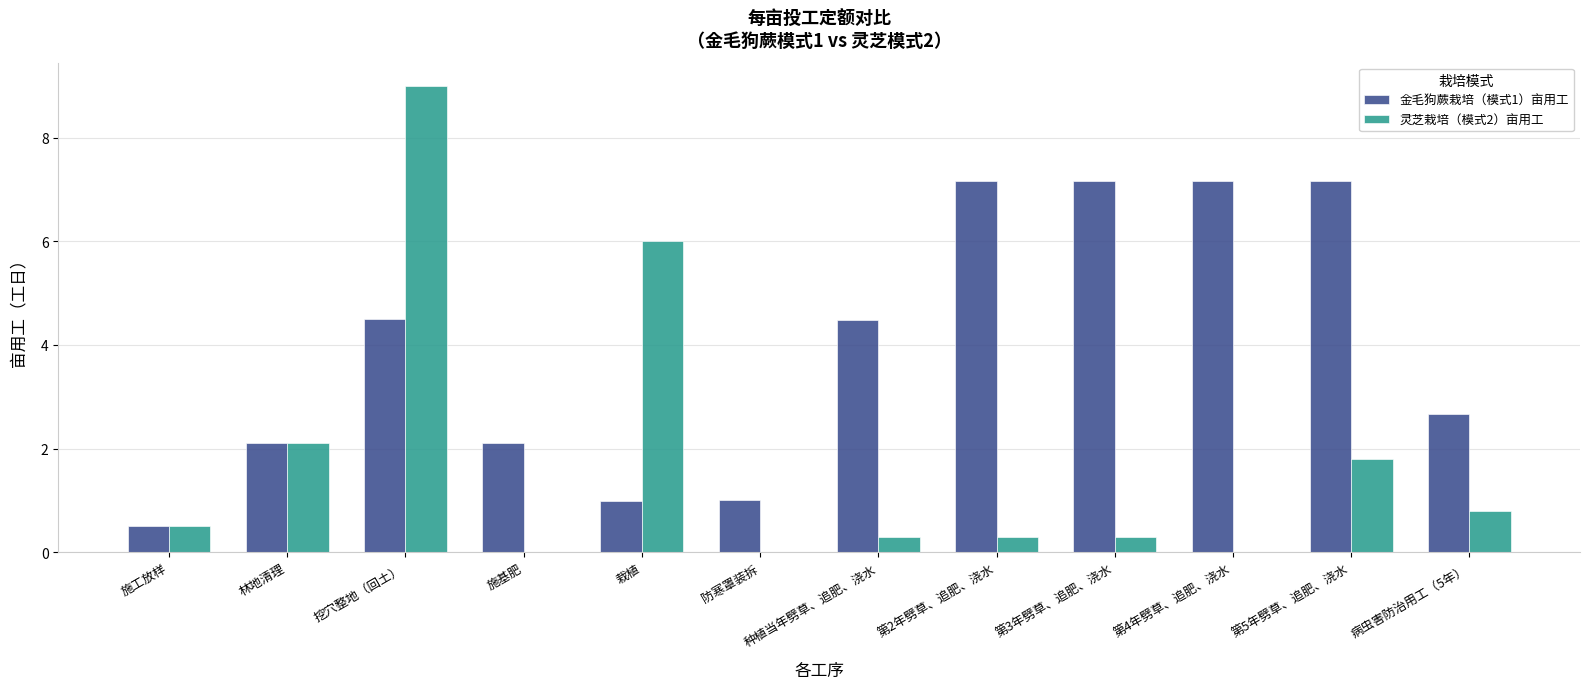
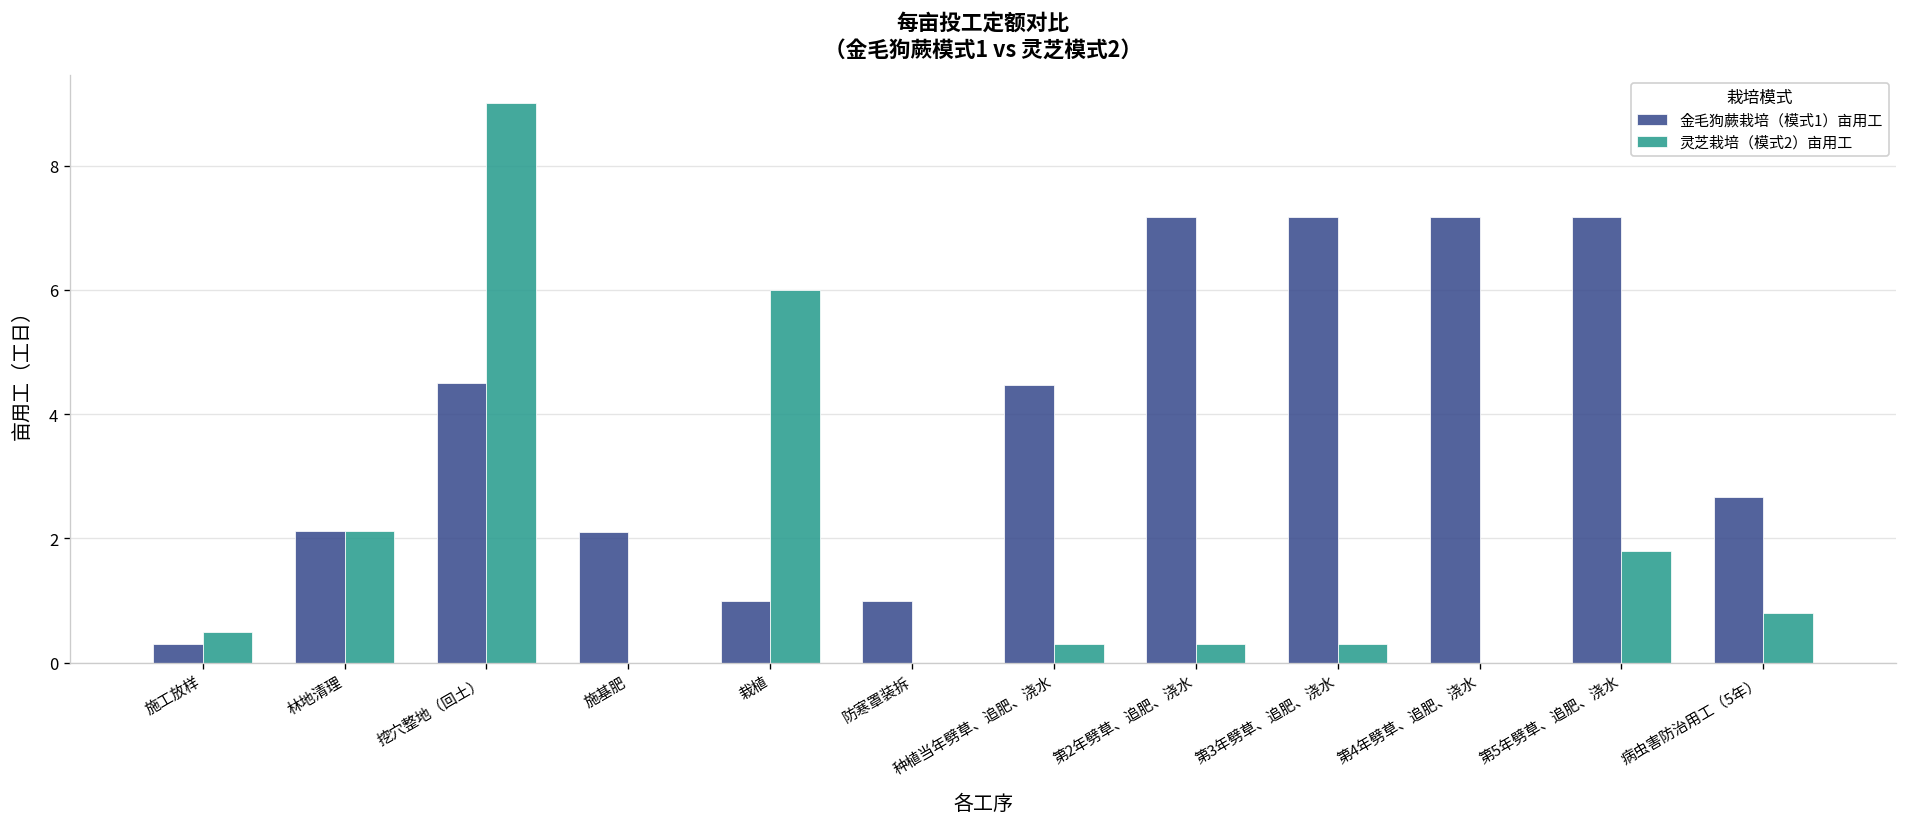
  {
    "金毛狗蕨栽培（模式1）亩用工": {
-     "施工放样": 0.5,
+     "施工放样": 0.3,
      "林地清理": 2.1,
      "挖穴整地（回土）": 4.5,
      "施基肥": 2.1,
      "栽植": 1.0,
      "防寒罩装拆": 1.0,
      "种植当年劈草、追肥、浇水": 4.5,
      "第2年劈草、追肥、浇水": 7.2,
      "第3年劈草、追肥、浇水": 7.2,
      "第4年劈草、追肥、浇水": 7.2,
      "第5年劈草、追肥、浇水": 7.2,
      "病虫害防治用工（5年）": 2.7
    },
    "灵芝栽培（模式2）亩用工": {
      "施工放样": 0.5,
      "林地清理": 2.1,
      "挖穴整地（回土）": 9.0,
      "施基肥": 0.0,
      "栽植": 6.0,
      "防寒罩装拆": 0.0,
      "种植当年劈草、追肥、浇水": 0.3,
      "第2年劈草、追肥、浇水": 0.3,
      "第3年劈草、追肥、浇水": 0.3,
      "第4年劈草、追肥、浇水": 0.0,
      "第5年劈草、追肥、浇水": 1.8,
      "病虫害防治用工（5年）": 0.8
    }
  }
